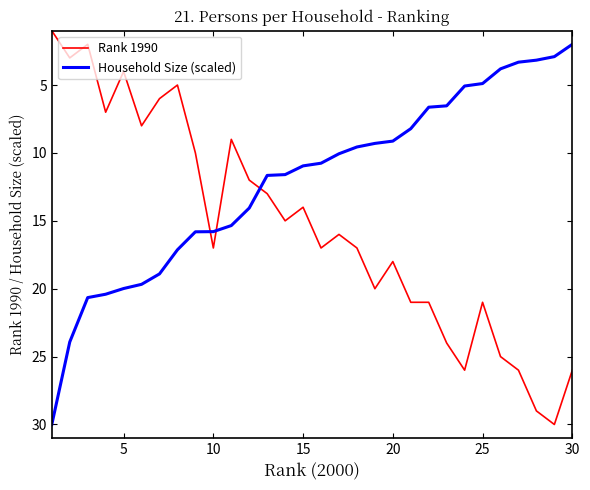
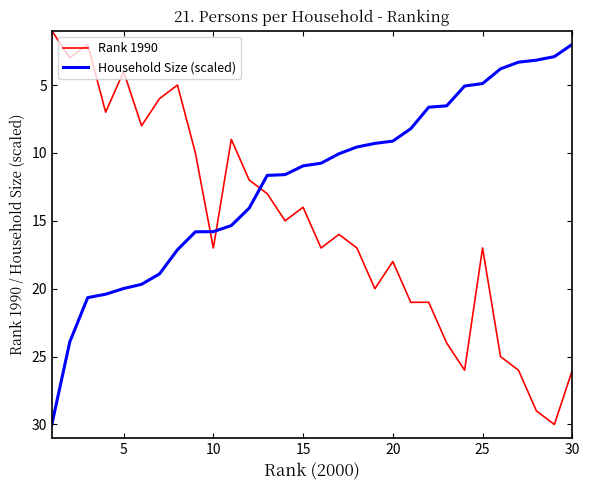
  {
    "Rank 1990": {
      "10": 17,
      "15": 14,
      "20": 18,
-     "25": 21,
+     "25": 17,
      "30": 26
    },
    "Household Size (scaled)": {
      "5": 20,
      "10": 15.8,
      "15": 11,
      "20": 9,
      "25": 5,
      "30": 2
    }
  }
